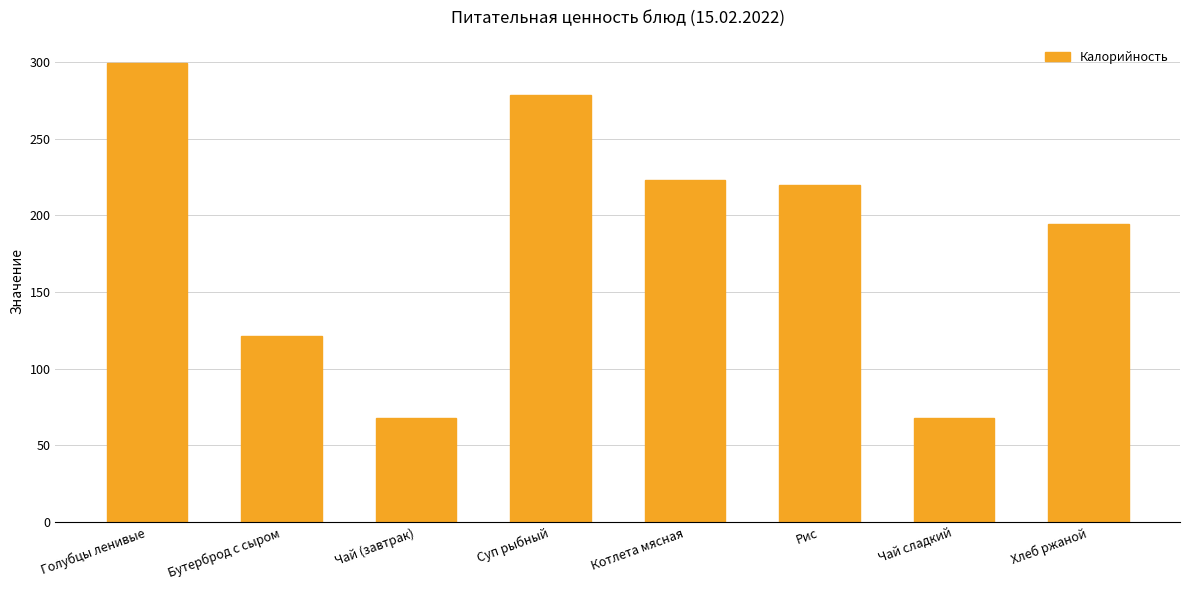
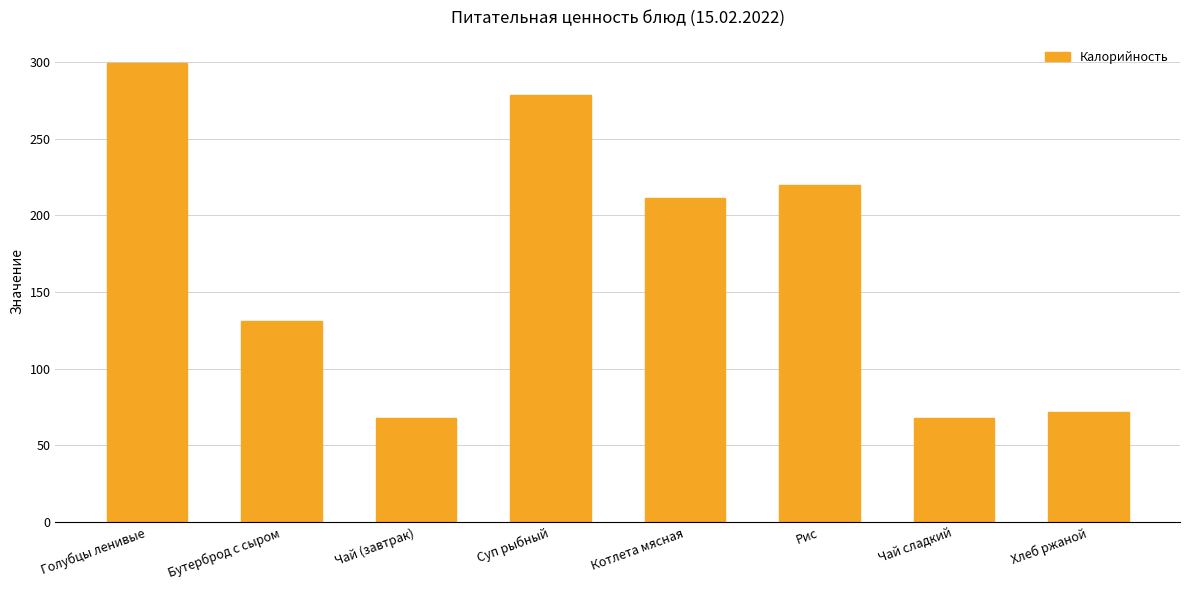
  {
    "Голубцы ленивые": 300,
-   "Бутерброд с сыром": 121,
+   "Бутерброд с сыром": 131,
    "Чай (завтрак)": 68,
    "Суп рыбный": 278,
-   "Котлета мясная": 223,
+   "Котлета мясная": 211,
    "Рис": 220,
    "Чай сладкий": 68,
-   "Хлеб ржаной": 194
+   "Хлеб ржаной": 72
  }
